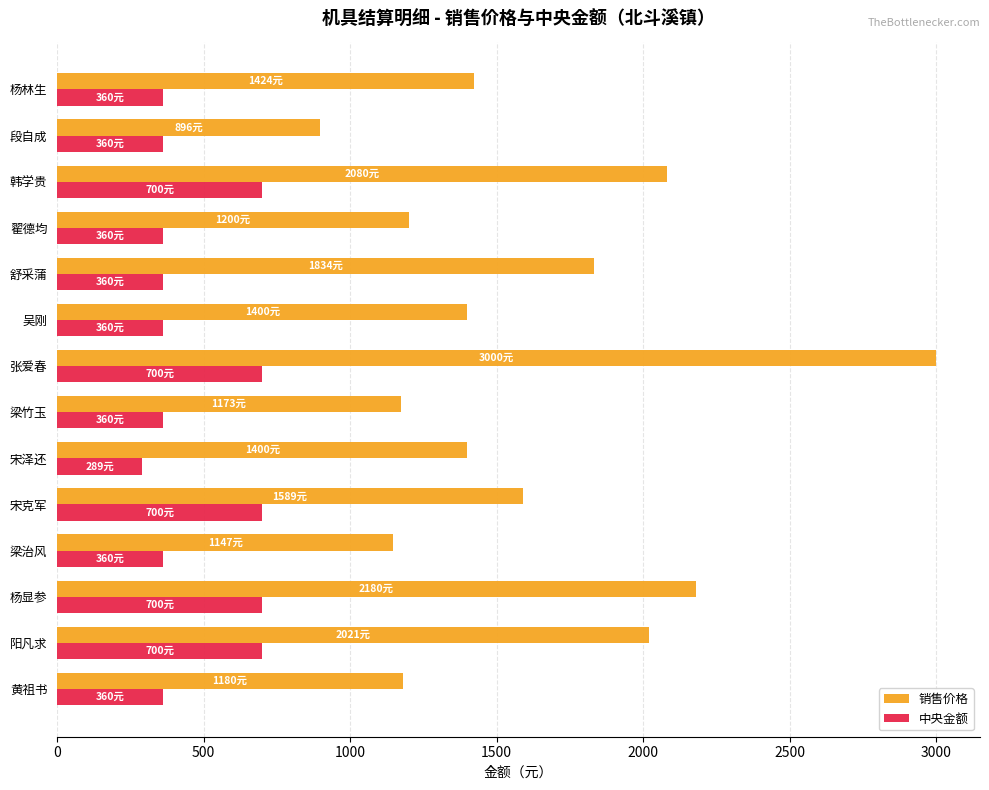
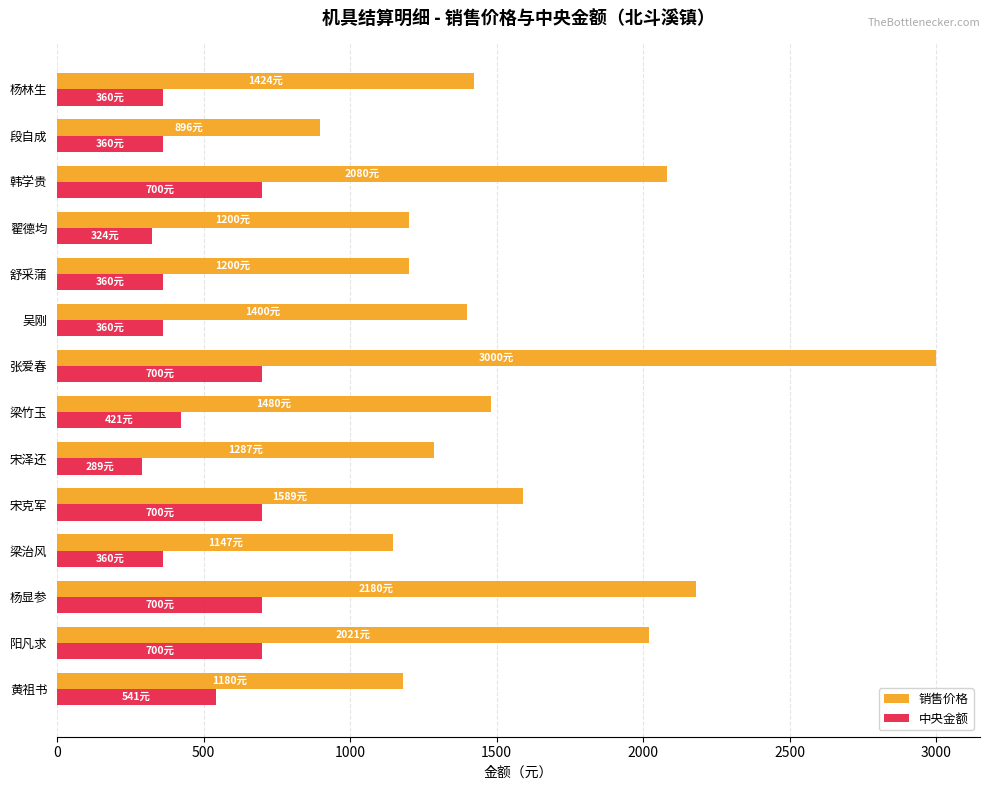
  {
    "销售价格": {
      "杨林生": "1424元",
      "段自成": "896元",
      "韩学贵": "2080元",
      "翟德均": "1200元",
-     "舒采蒲": "1834元",
+     "舒采蒲": "1200元",
      "吴刚": "1400元",
      "张爱春": "3000元",
-     "梁竹玉": "1173元",
-     "宋泽还": "1400元",
+     "梁竹玉": "1480元",
+     "宋泽还": "1287元",
      "宋克军": "1589元",
      "梁治风": "1147元",
      "杨显参": "2180元",
      "阳凡求": "2021元",
      "黄祖书": "1180元"
    },
    "中央金额": {
      "杨林生": "360元",
      "段自成": "360元",
      "韩学贵": "700元",
-     "翟德均": "360元",
+     "翟德均": "324元",
      "舒采蒲": "360元",
      "吴刚": "360元",
      "张爱春": "700元",
-     "梁竹玉": "360元",
+     "梁竹玉": "421元",
      "宋泽还": "289元",
      "宋克军": "700元",
      "梁治风": "360元",
      "杨显参": "700元",
      "阳凡求": "700元",
-     "黄祖书": "360元"
+     "黄祖书": "541元"
    }
  }
